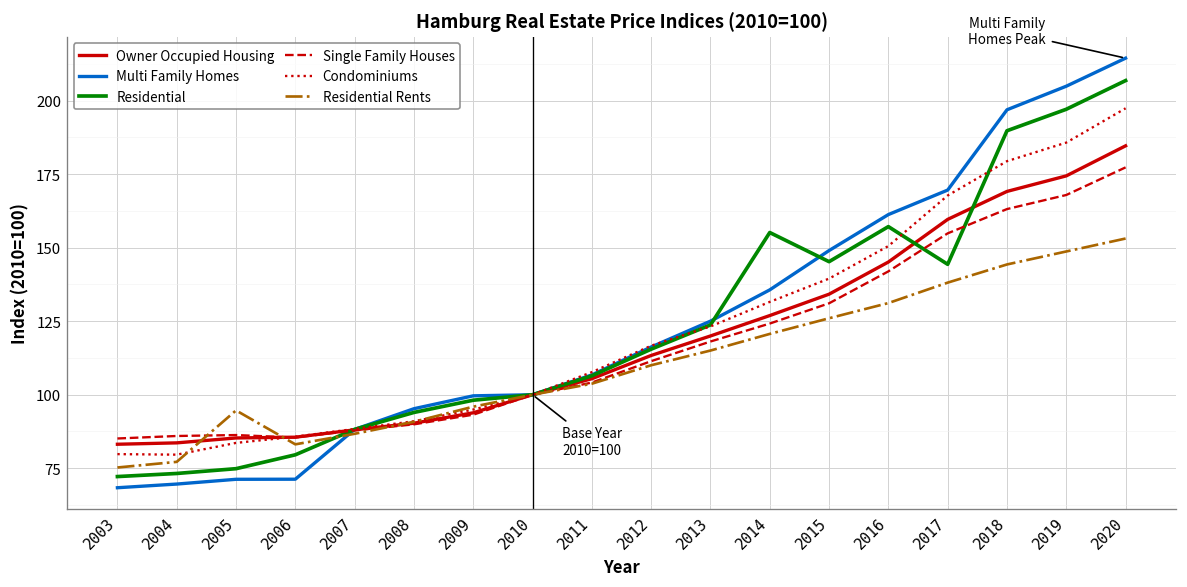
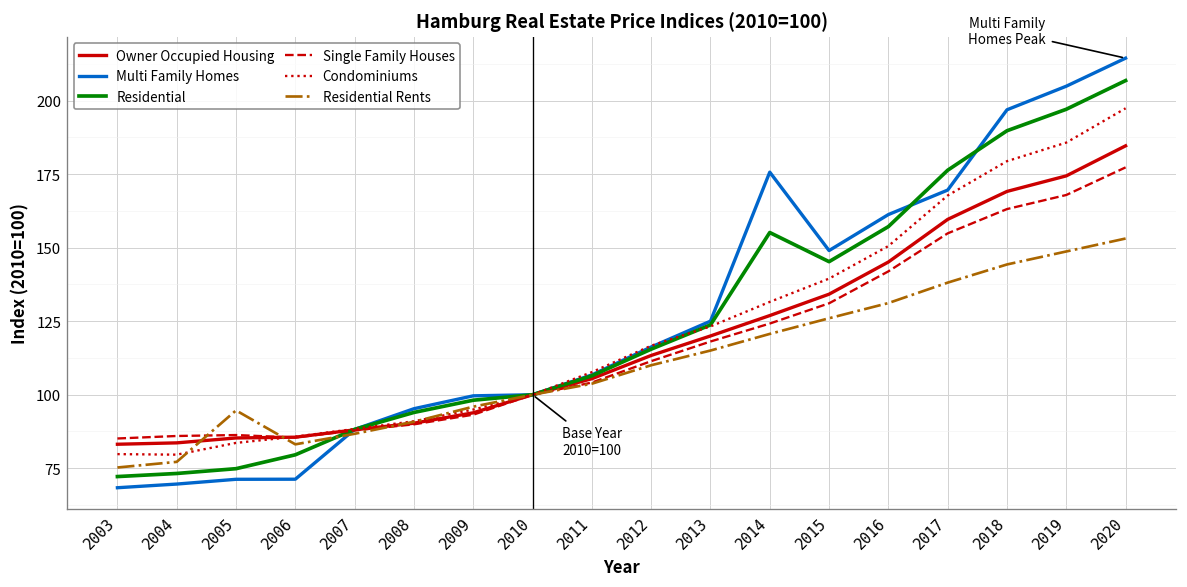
  {
    "Multi Family Homes": {
      "2003": 68,
      "2004": 70,
      "2005": 71,
      "2006": 71,
      "2008": 95,
      "2009": 100,
      "2013": 125,
-     "2014": 136,
+     "2014": 176,
      "2015": 149,
      "2016": 161,
      "2017": 170,
      "2018": 197,
      "2019": 205,
      "2020": 214
    },
    "Residential": {
      "2003": 72,
      "2004": 73,
      "2005": 75,
      "2006": 80,
      "2008": 94,
      "2009": 98,
      "2014": 155,
      "2015": 145,
      "2016": 157,
-     "2017": 144,
+     "2017": 176,
      "2018": 190,
      "2019": 197,
      "2020": 207
    },
    "Residential Rents": {
      "2003": 75,
      "2004": 77,
      "2005": 95,
      "2006": 83,
      "2007": 87,
      "2012": 110,
      "2013": 115,
      "2014": 121,
      "2015": 126,
      "2016": 131,
      "2017": 138,
      "2018": 144,
      "2019": 149,
      "2020": 153
    }
  }
